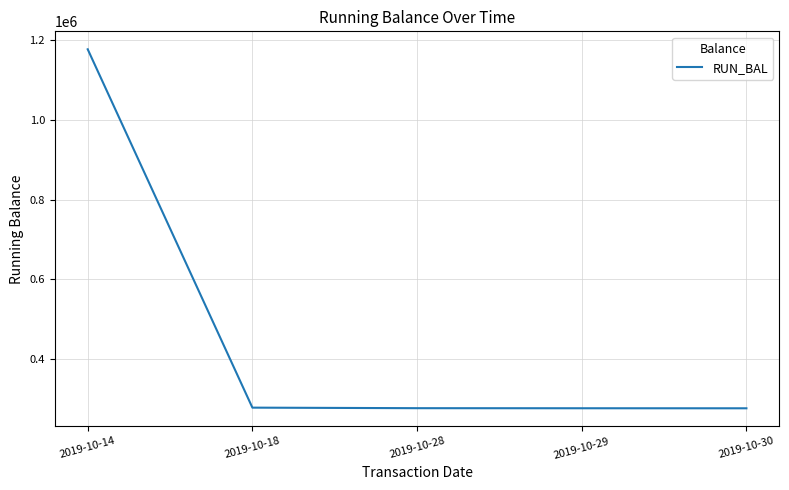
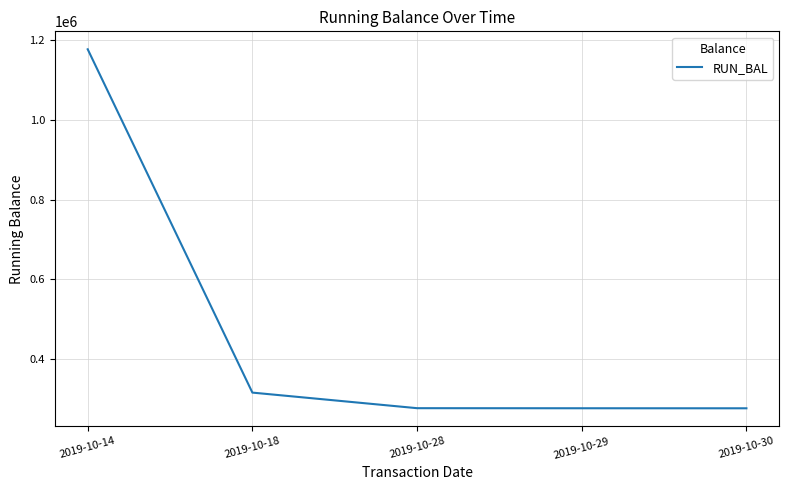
  {
    "2019-10-14": 1180000,
-   "2019-10-18": 280000,
+   "2019-10-18": 310000,
    "2019-10-28": 280000,
    "2019-10-29": 280000,
    "2019-10-30": 280000
  }
